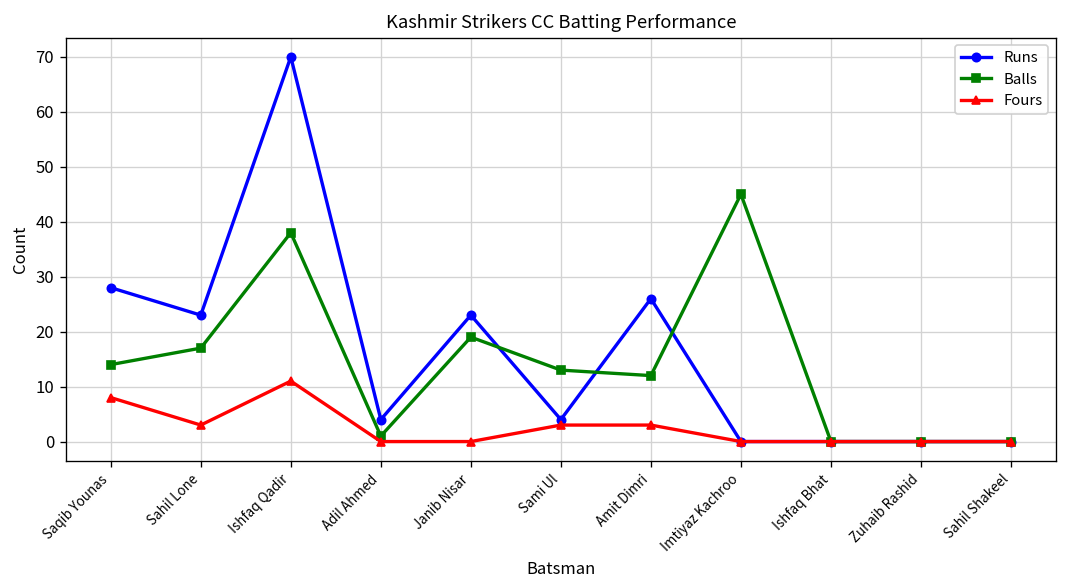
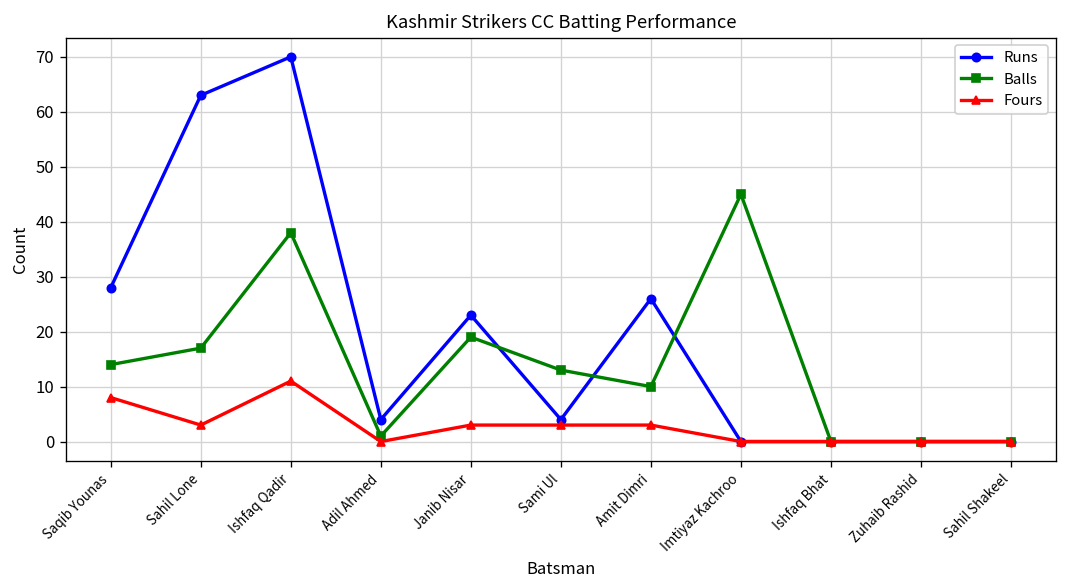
  {
    "Runs": {
      "Saqib Younas": 28,
-     "Sahil Lone": 23,
+     "Sahil Lone": 63,
      "Ishfaq Qadir": 70,
      "Adil Ahmed": 4,
      "Janib Nisar": 23,
      "Sami Ul": 4,
      "Amit Dimri": 26
    },
    "Balls": {
      "Saqib Younas": 14,
      "Sahil Lone": 17,
      "Ishfaq Qadir": 38,
      "Adil Ahmed": 1,
      "Janib Nisar": 19,
      "Sami Ul": 13,
-     "Amit Dimri": 12,
+     "Amit Dimri": 10,
      "Imtiyaz Kachroo": 45
    },
    "Fours": {
      "Saqib Younas": 8,
      "Sahil Lone": 3,
      "Ishfaq Qadir": 11,
      "Adil Ahmed": 0,
-     "Janib Nisar": 0,
+     "Janib Nisar": 3,
      "Sami Ul": 3,
      "Amit Dimri": 3
    }
  }
